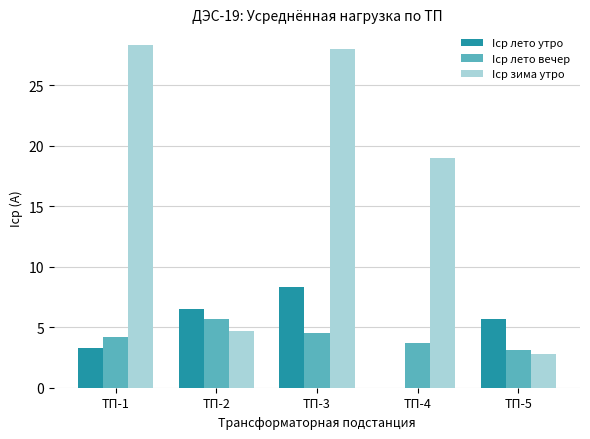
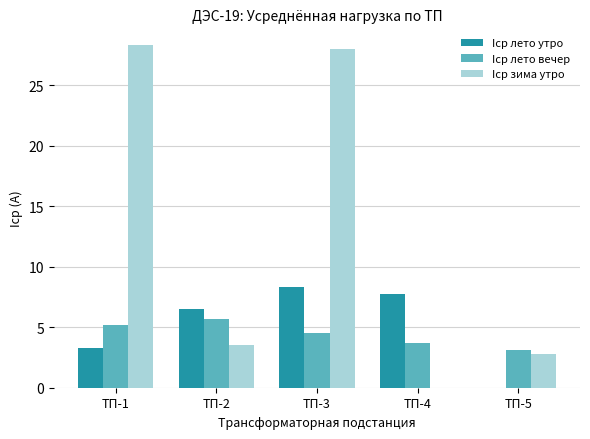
  {
    "Iср лето утро": {
      "ТП-1": 3.3,
      "ТП-2": 6.5,
      "ТП-3": 8.3,
-     "ТП-4": 0.0,
-     "ТП-5": 5.7
+     "ТП-4": 7.7,
+     "ТП-5": 0.0
    },
    "Iср лето вечер": {
-     "ТП-1": 4.2,
+     "ТП-1": 5.2,
      "ТП-2": 5.7,
      "ТП-3": 4.5,
      "ТП-4": 3.7,
      "ТП-5": 3.1
    },
    "Iср зима утро": {
      "ТП-1": 28.3,
-     "ТП-2": 4.7,
+     "ТП-2": 3.5,
      "ТП-3": 28.0,
-     "ТП-4": 19,
+     "ТП-4": 0,
      "ТП-5": 2.8
    }
  }
